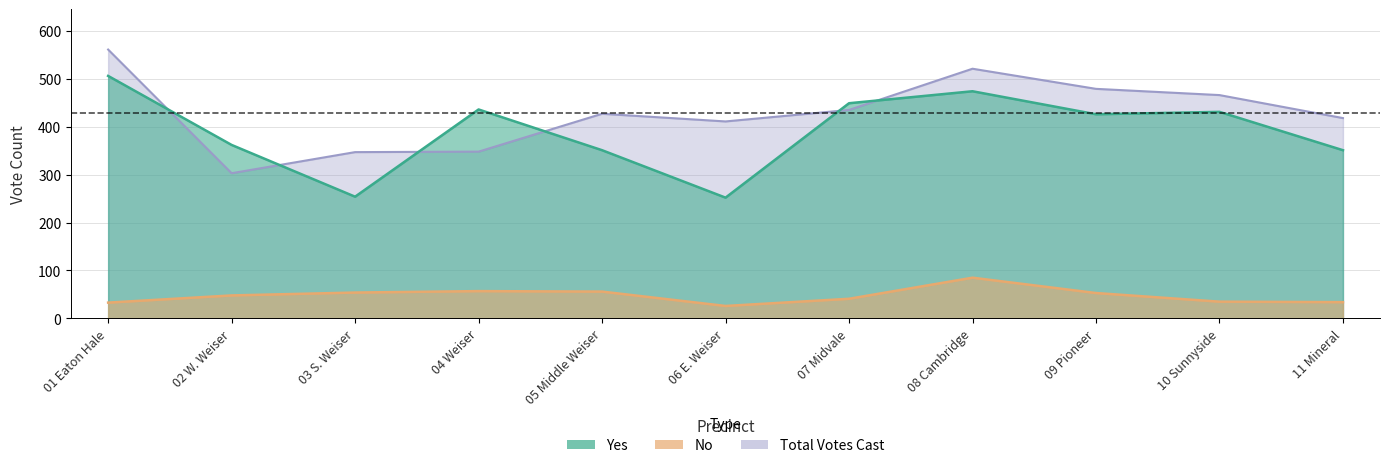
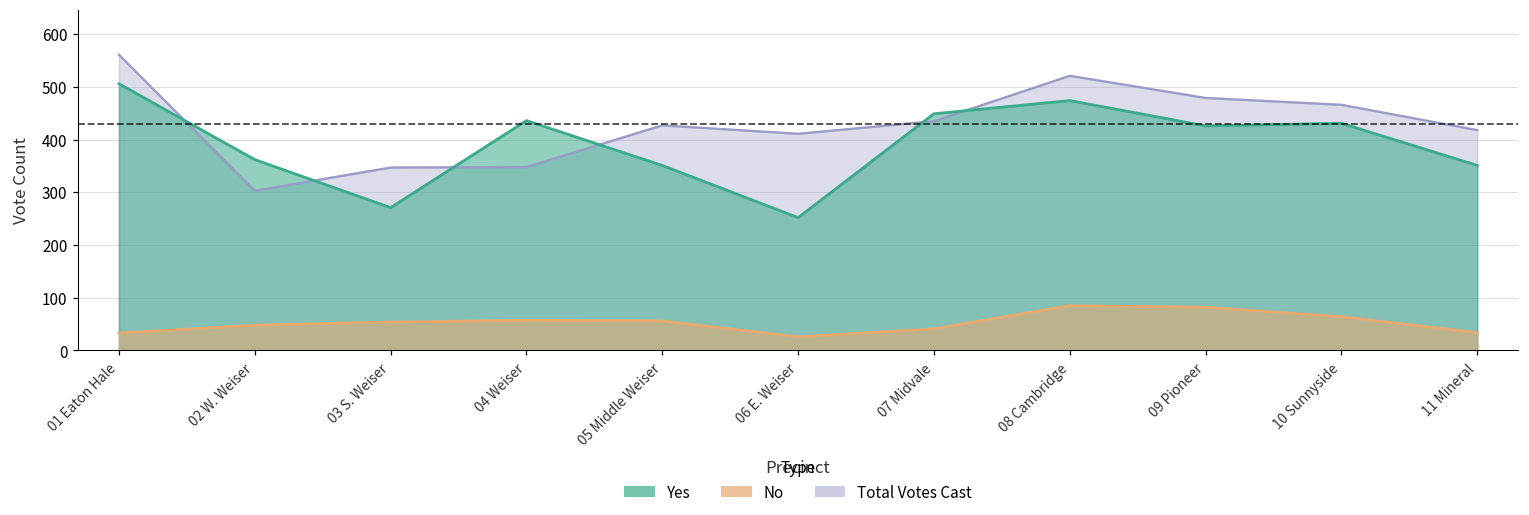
  {
    "Total Votes Cast": {
      "01 Eaton Hale": 560,
      "02 W. Weiser": 300,
      "03 S. Weiser": 350,
      "04 Weiser": 350,
      "05 Middle Weiser": 430,
      "06 E. Weiser": 410,
      "07 Midvale": 440,
      "08 Cambridge": 520,
      "09 Pioneer": 480,
      "10 Sunnyside": 470,
      "11 Mineral": 420
    },
    "Yes": {
      "01 Eaton Hale": 510,
      "02 W. Weiser": 360,
-     "03 S. Weiser": 250,
+     "03 S. Weiser": 270,
      "04 Weiser": 440,
      "05 Middle Weiser": 350,
      "06 E. Weiser": 250,
      "07 Midvale": 450,
      "08 Cambridge": 470,
      "09 Pioneer": 430,
      "10 Sunnyside": 430,
      "11 Mineral": 350
    },
    "No": {
      "01 Eaton Hale": 30,
      "02 W. Weiser": 50,
      "03 S. Weiser": 50,
      "04 Weiser": 60,
      "05 Middle Weiser": 60,
      "06 E. Weiser": 30,
      "07 Midvale": 40,
      "08 Cambridge": 90,
-     "09 Pioneer": 50,
-     "10 Sunnyside": 40,
+     "09 Pioneer": 80,
+     "10 Sunnyside": 60,
      "11 Mineral": 30
    }
  }
